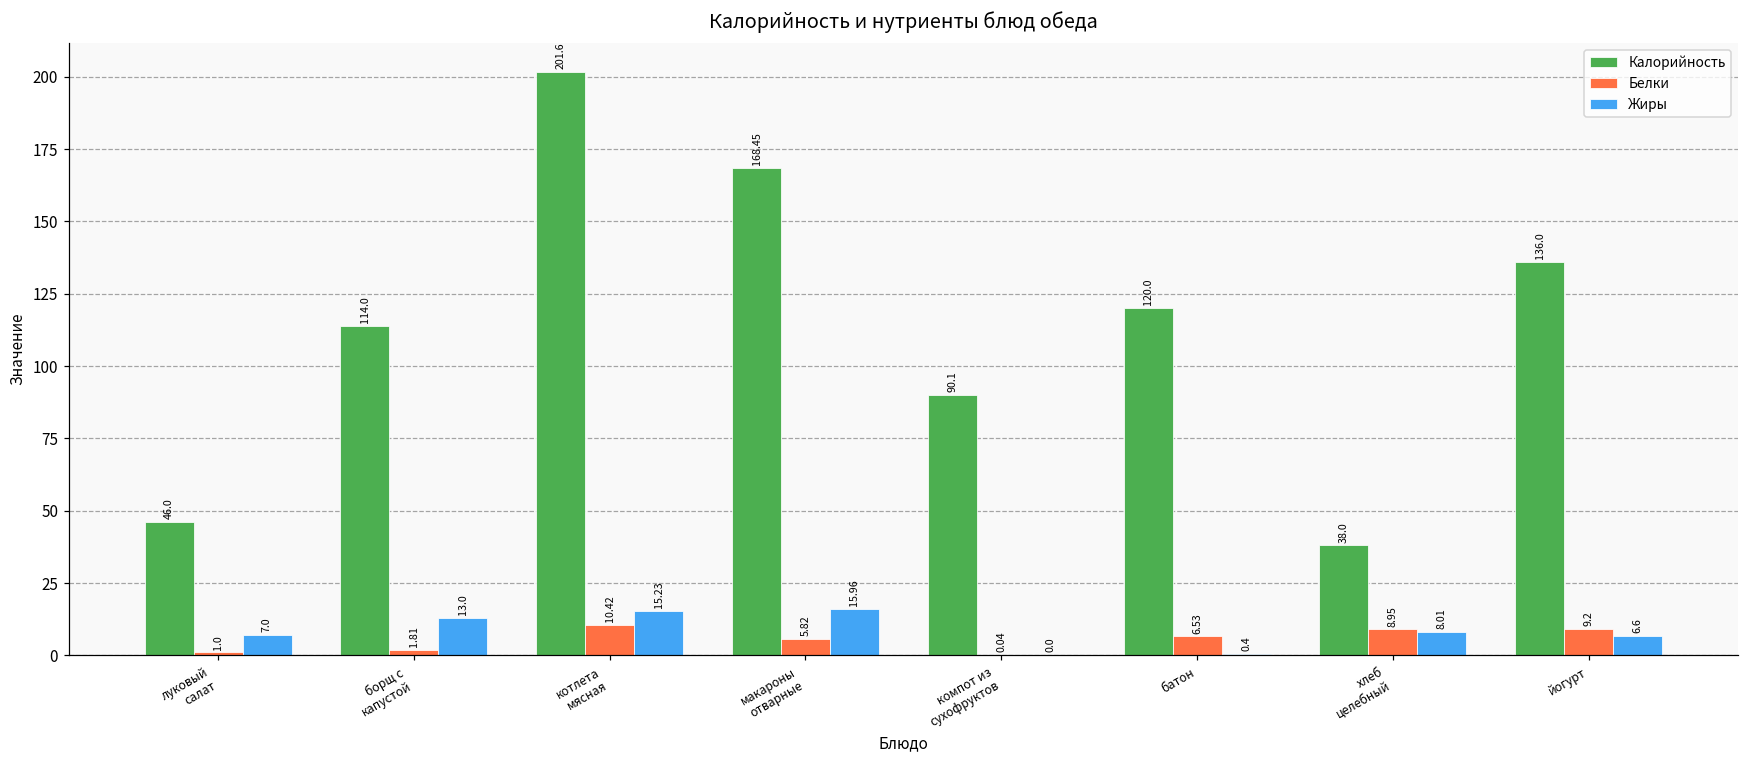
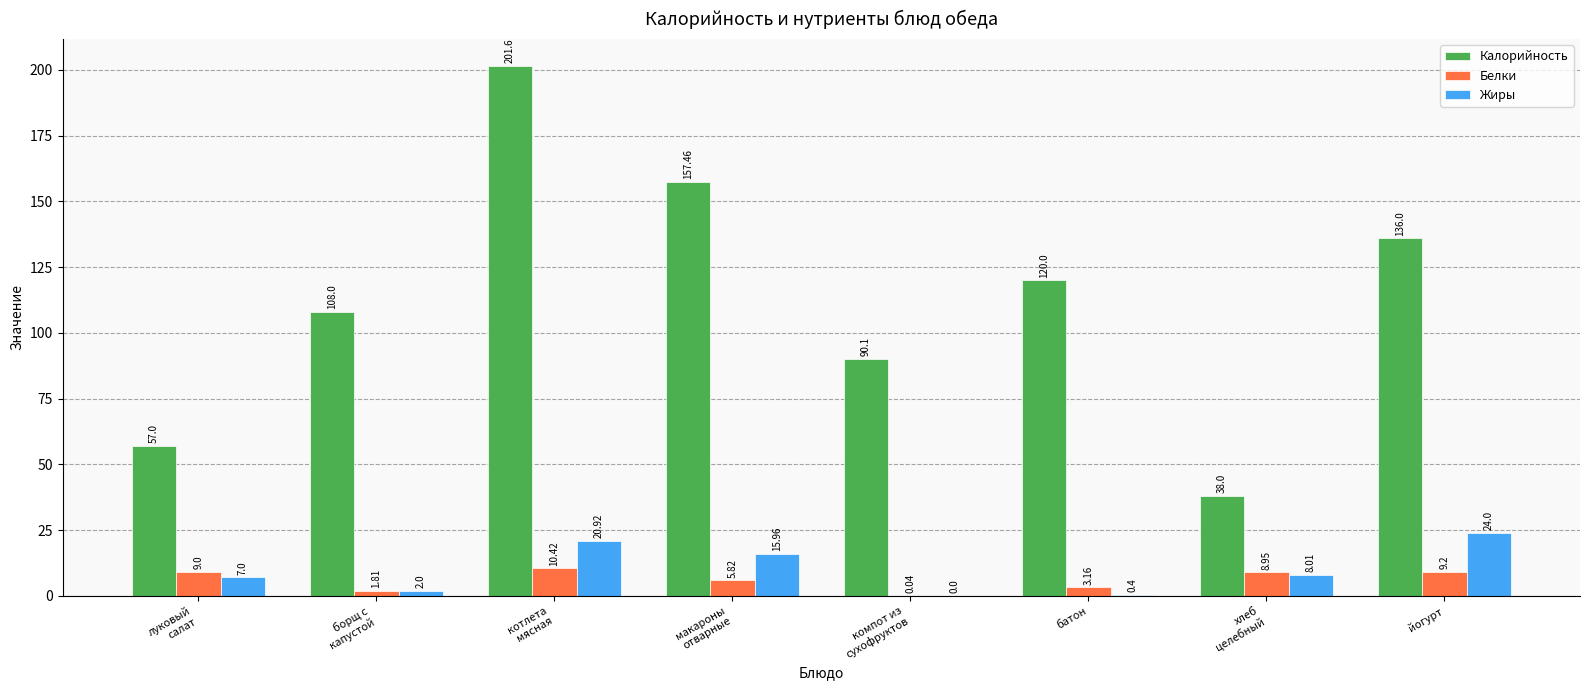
  {
    "Калорийность": {
-     "луковый салат": 46.0,
-     "борщ с капустой": 114.0,
+     "луковый салат": 57.0,
+     "борщ с капустой": 108.0,
      "котлета мясная": 201.6,
-     "макароны отварные": 168.45,
+     "макароны отварные": 157.46,
      "компот из сухофруктов": 90.1,
      "батон": 120.0,
      "хлеб целебный": 38.0,
      "йогурт": 136.0
    },
    "Белки": {
-     "луковый салат": 1.0,
+     "луковый салат": 9.0,
      "борщ с капустой": 1.81,
      "котлета мясная": 10.42,
      "макароны отварные": 5.82,
      "компот из сухофруктов": 0.04,
-     "батон": 6.53,
+     "батон": 3.16,
      "хлеб целебный": 8.95,
      "йогурт": 9.2
    },
    "Жиры": {
      "луковый салат": 7.0,
-     "борщ с капустой": 13.0,
-     "котлета мясная": 15.23,
+     "борщ с капустой": 2.0,
+     "котлета мясная": 20.92,
      "макароны отварные": 15.96,
      "компот из сухофруктов": 0.0,
      "батон": 0.4,
      "хлеб целебный": 8.01,
-     "йогурт": 6.6
+     "йогурт": 24.0
    }
  }
